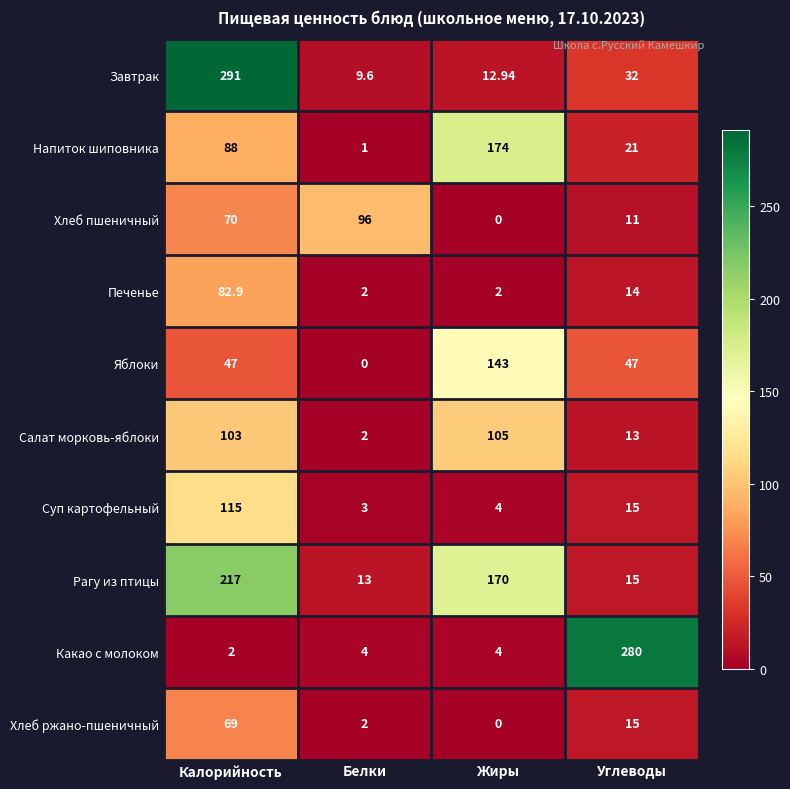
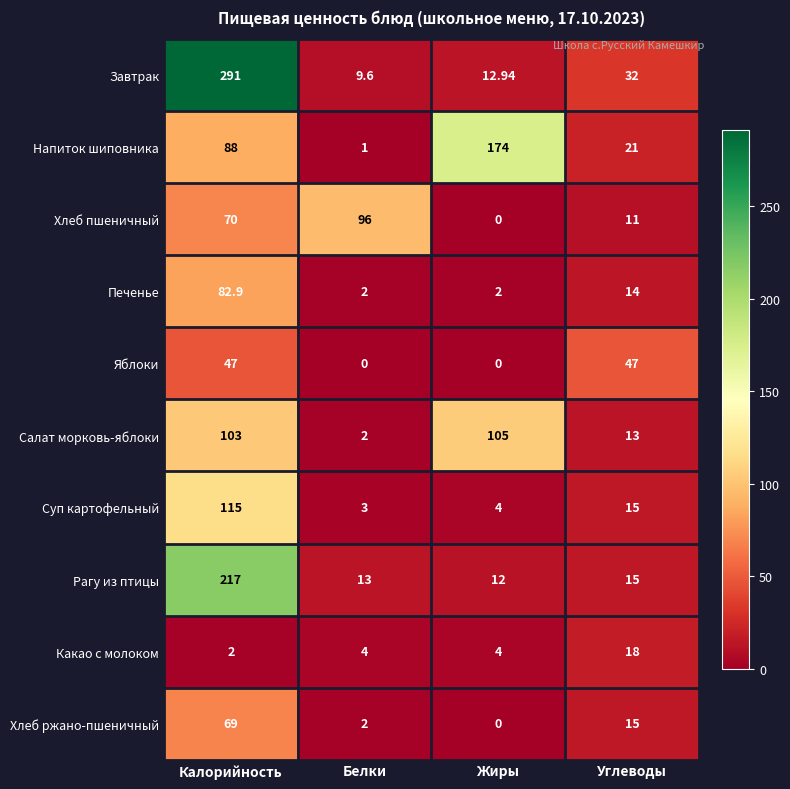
  {
    "Завтрак": {
      "Калорийность": 291,
      "Белки": 9.6,
      "Жиры": 12.94
    },
    "Напиток шиповника": {
      "Калорийность": 88,
      "Белки": 1,
      "Жиры": 174,
      "Углеводы": 21
    },
    "Хлеб пшеничный": {
      "Калорийность": 70,
      "Белки": 96,
      "Жиры": 0,
      "Углеводы": 11
    },
    "Печенье": {
      "Калорийность": 82.9,
      "Белки": 2,
      "Жиры": 2,
      "Углеводы": 14
    },
    "Яблоки": {
      "Калорийность": 47,
      "Белки": 0,
-     "Жиры": 143,
+     "Жиры": 0,
      "Углеводы": 47
    },
    "Салат морковь-яблоки": {
      "Калорийность": 103,
      "Белки": 2,
      "Жиры": 105,
      "Углеводы": 13
    },
    "Суп картофельный": {
      "Калорийность": 115,
      "Белки": 3,
      "Жиры": 4,
      "Углеводы": 15
    },
    "Рагу из птицы": {
      "Калорийность": 217,
      "Белки": 13,
-     "Жиры": 170,
+     "Жиры": 12,
      "Углеводы": 15
    },
    "Какао с молоком": {
      "Калорийность": 2,
      "Белки": 4,
      "Жиры": 4,
-     "Углеводы": 280
+     "Углеводы": 18
    },
    "Хлеб ржано-пшеничный": {
      "Калорийность": 69,
      "Белки": 2,
      "Жиры": 0,
      "Углеводы": 15
    }
  }
